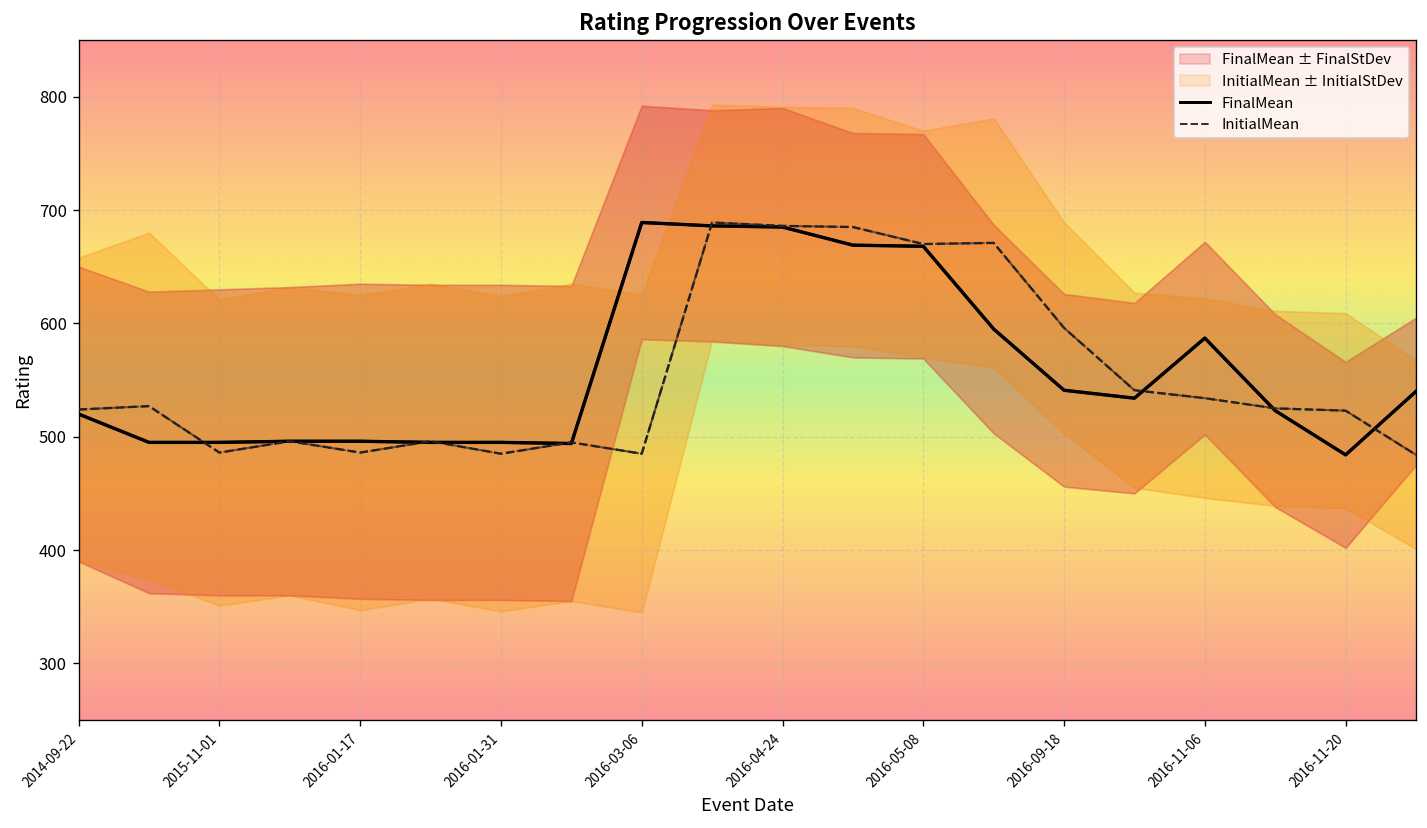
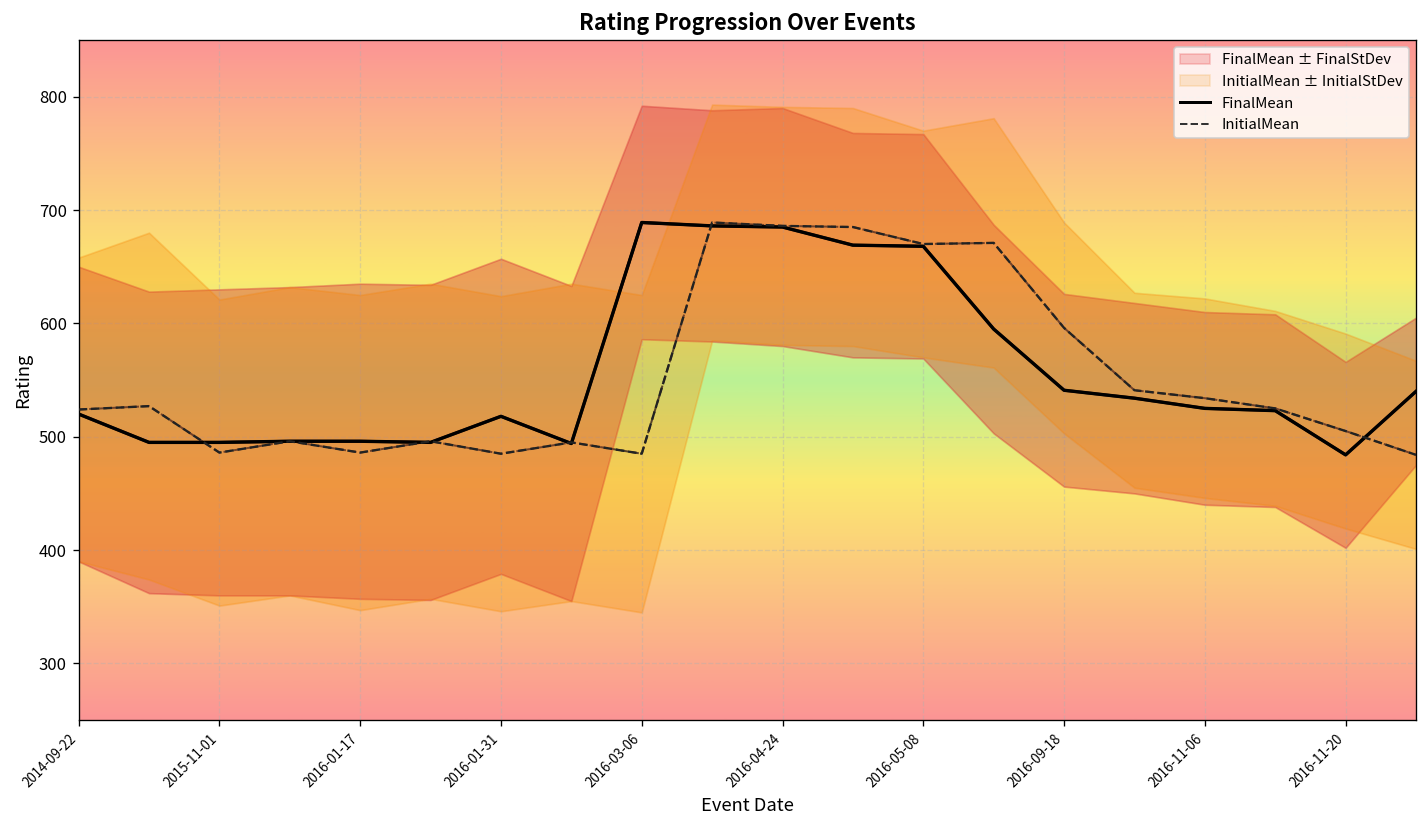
  {
    "FinalMean": {
      "2014-09-22": 520,
      "2015-11-01": 500,
      "2016-01-17": 500,
-     "2016-01-31": 500,
+     "2016-01-31": 520,
      "2016-03-06": 690,
      "2016-09-18": 540,
-     "2016-11-06": 590,
+     "2016-11-06": 530,
      "2016-11-20": 480
    },
    "InitialMean": {
      "2014-09-22": 520,
      "2015-11-01": 490,
      "2016-01-17": 490,
      "2016-01-31": 490,
      "2016-03-06": 490,
      "2016-09-18": 600,
      "2016-11-06": 530,
-     "2016-11-20": 520
+     "2016-11-20": 510
    }
  }
